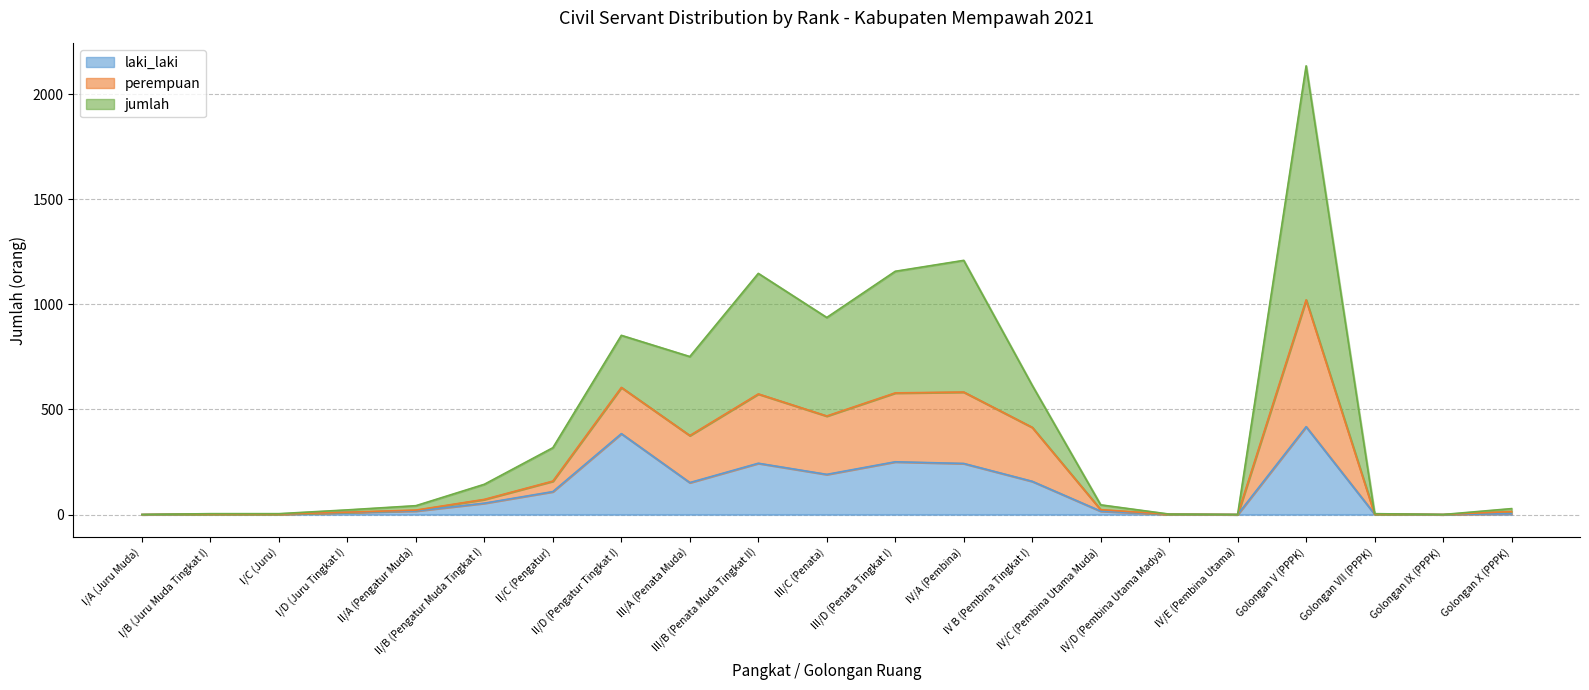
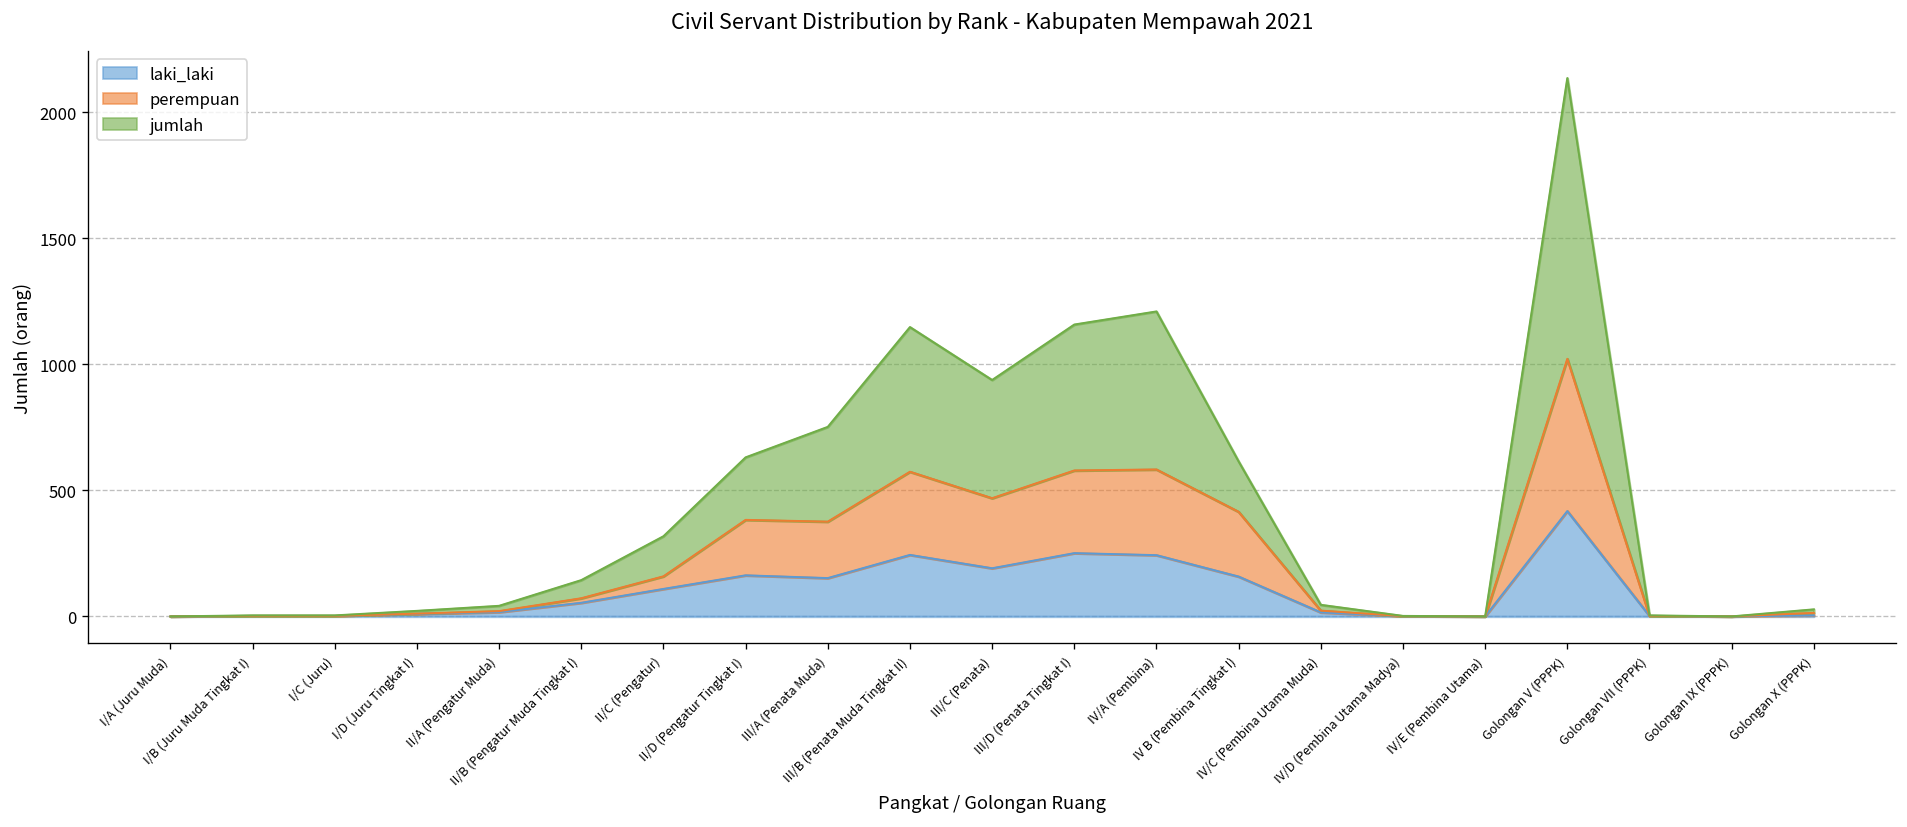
  {
    "laki_laki": {
      "II/B (Pengatur Muda Tingkat I)": 50,
      "II/C (Pengatur)": 110,
-     "II/D (Pengatur Tingkat I)": 390,
+     "II/D (Pengatur Tingkat I)": 160,
      "III/A (Penata Muda)": 150,
      "III/B (Penata Muda Tingkat II)": 240,
      "III/C (Penata)": 190,
      "III/D (Penata Tingkat I)": 250,
      "IV/A (Pembina)": 240,
      "IV B (Pembina Tingkat I)": 160,
      "Golongan V (PPPK)": 420
    },
    "perempuan": {
      "II/B (Pengatur Muda Tingkat I)": 20,
      "II/C (Pengatur)": 50,
      "II/D (Pengatur Tingkat I)": 220,
      "III/A (Penata Muda)": 220,
      "III/B (Penata Muda Tingkat II)": 330,
      "III/C (Penata)": 280,
      "III/D (Penata Tingkat I)": 330,
      "IV/A (Pembina)": 340,
      "IV B (Pembina Tingkat I)": 260,
      "Golongan V (PPPK)": 600
    },
    "jumlah": {
      "II/A (Pengatur Muda)": 20,
      "II/B (Pengatur Muda Tingkat I)": 70,
      "II/C (Pengatur)": 160,
      "II/D (Pengatur Tingkat I)": 250,
      "III/A (Penata Muda)": 380,
      "III/B (Penata Muda Tingkat II)": 570,
      "III/C (Penata)": 470,
      "III/D (Penata Tingkat I)": 580,
      "IV/A (Pembina)": 630,
      "IV B (Pembina Tingkat I)": 200,
      "IV/C (Pembina Utama Muda)": 20,
      "Golongan V (PPPK)": 1110,
      "Golongan X (PPPK)": 10
    }
  }
